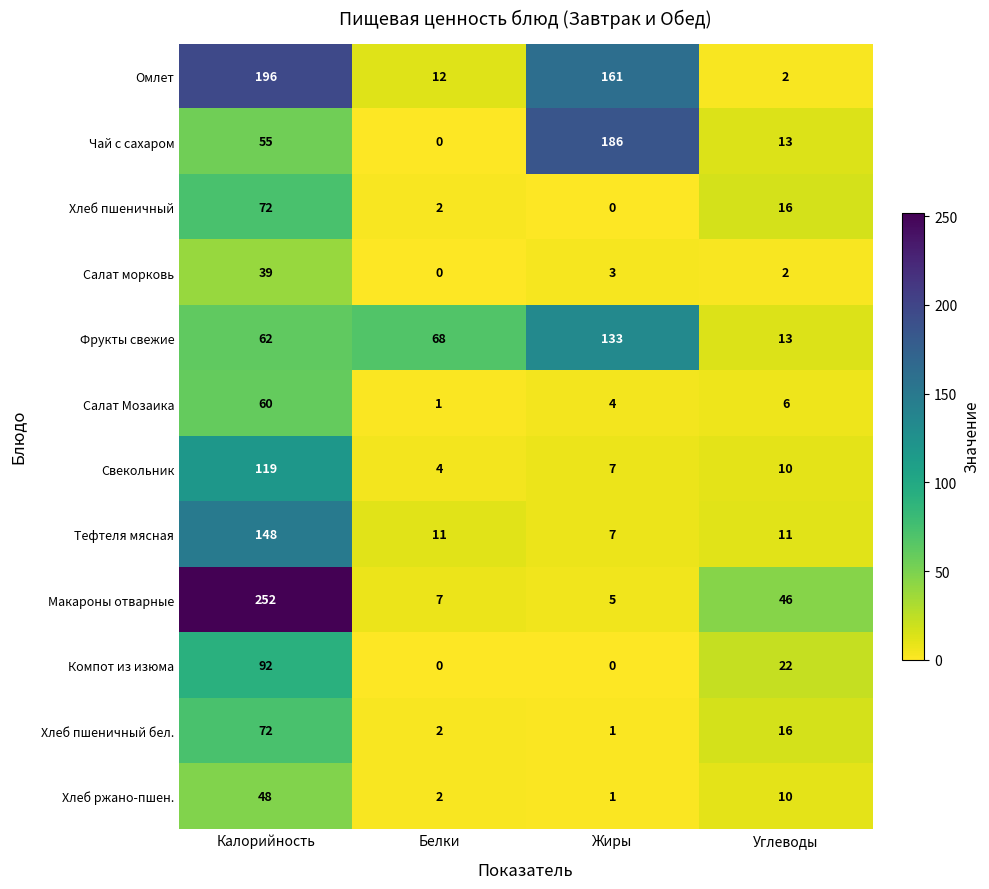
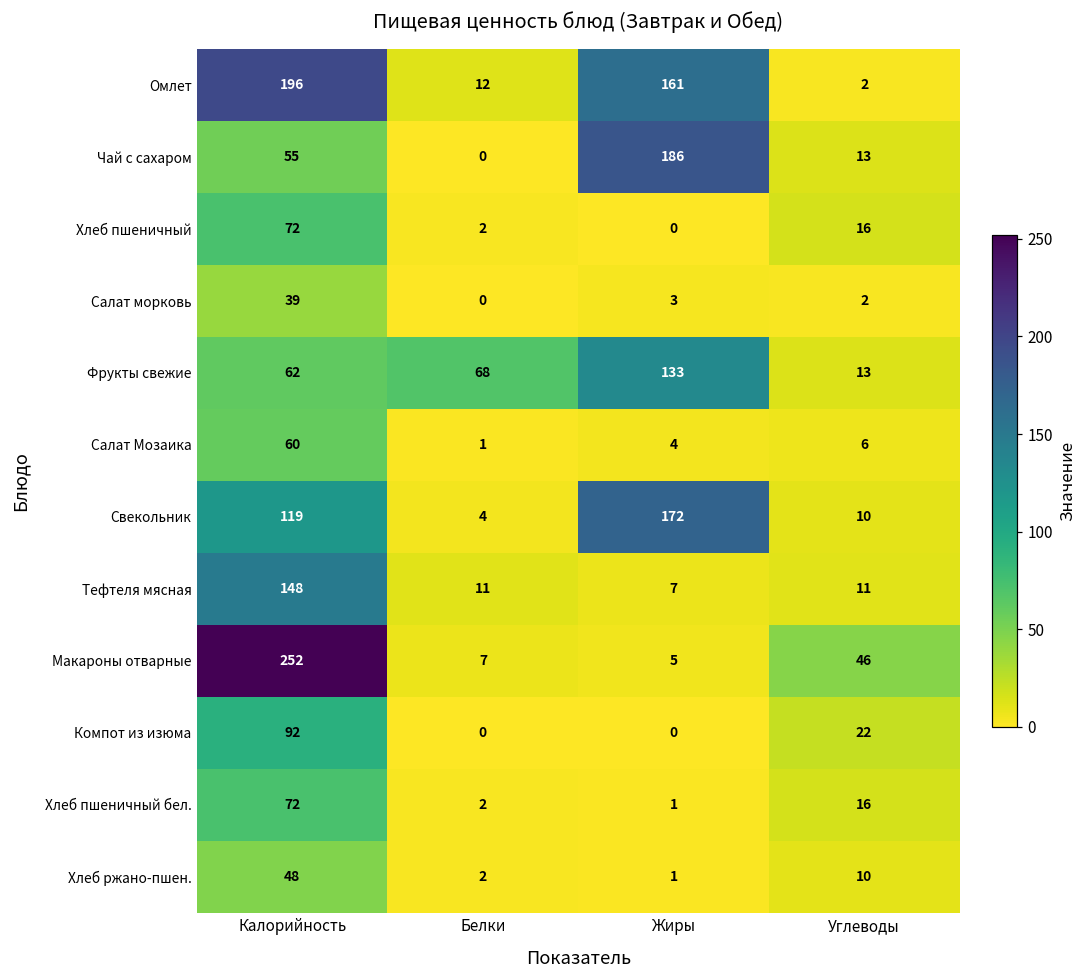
  {
    "Омлет": {
      "Калорийность": 196,
      "Белки": 12,
      "Жиры": 161,
      "Углеводы": 2
    },
    "Чай с сахаром": {
      "Калорийность": 55,
      "Белки": 0,
      "Жиры": 186,
      "Углеводы": 13
    },
    "Хлеб пшеничный": {
      "Калорийность": 72,
      "Белки": 2,
      "Жиры": 0,
      "Углеводы": 16
    },
    "Салат морковь": {
      "Калорийность": 39,
      "Белки": 0,
      "Жиры": 3,
      "Углеводы": 2
    },
    "Фрукты свежие": {
      "Калорийность": 62,
      "Белки": 68,
      "Жиры": 133,
      "Углеводы": 13
    },
    "Салат Мозаика": {
      "Калорийность": 60,
      "Белки": 1,
      "Жиры": 4,
      "Углеводы": 6
    },
    "Свекольник": {
      "Калорийность": 119,
      "Белки": 4,
-     "Жиры": 7,
+     "Жиры": 172,
      "Углеводы": 10
    },
    "Тефтеля мясная": {
      "Калорийность": 148,
      "Белки": 11,
      "Жиры": 7,
      "Углеводы": 11
    },
    "Макароны отварные": {
      "Калорийность": 252,
      "Белки": 7,
      "Жиры": 5,
      "Углеводы": 46
    },
    "Компот из изюма": {
      "Калорийность": 92,
      "Белки": 0,
      "Жиры": 0,
      "Углеводы": 22
    },
    "Хлеб пшеничный бел.": {
      "Калорийность": 72,
      "Белки": 2,
      "Жиры": 1,
      "Углеводы": 16
    },
    "Хлеб ржано-пшен.": {
      "Калорийность": 48,
      "Белки": 2,
      "Жиры": 1,
      "Углеводы": 10
    }
  }
